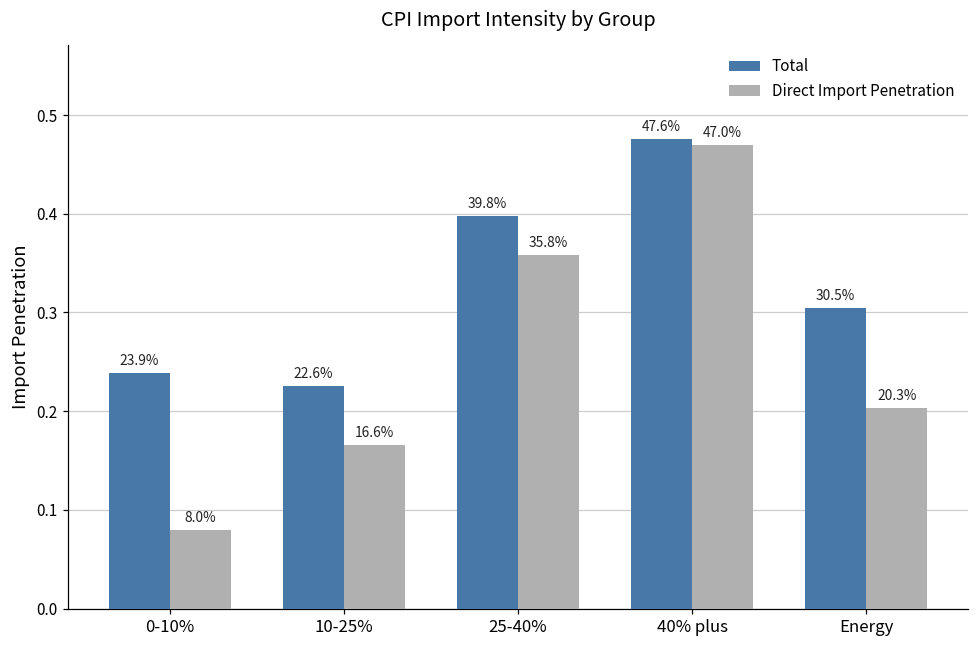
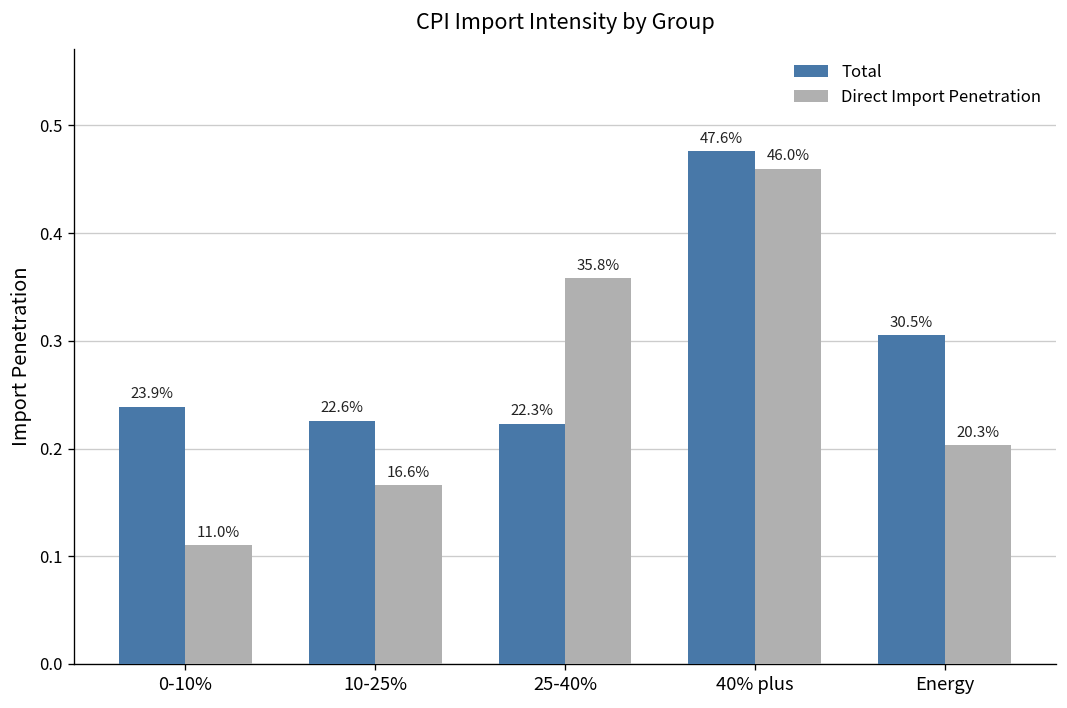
  {
    "Total": {
      "0-10%": "23.9%",
      "10-25%": "22.6%",
-     "25-40%": "39.8%",
+     "25-40%": "22.3%",
      "40% plus": "47.6%",
      "Energy": "30.5%"
    },
    "Direct Import Penetration": {
-     "0-10%": "8.0%",
+     "0-10%": "11.0%",
      "10-25%": "16.6%",
      "25-40%": "35.8%",
-     "40% plus": "47.0%",
+     "40% plus": "46.0%",
      "Energy": "20.3%"
    }
  }
